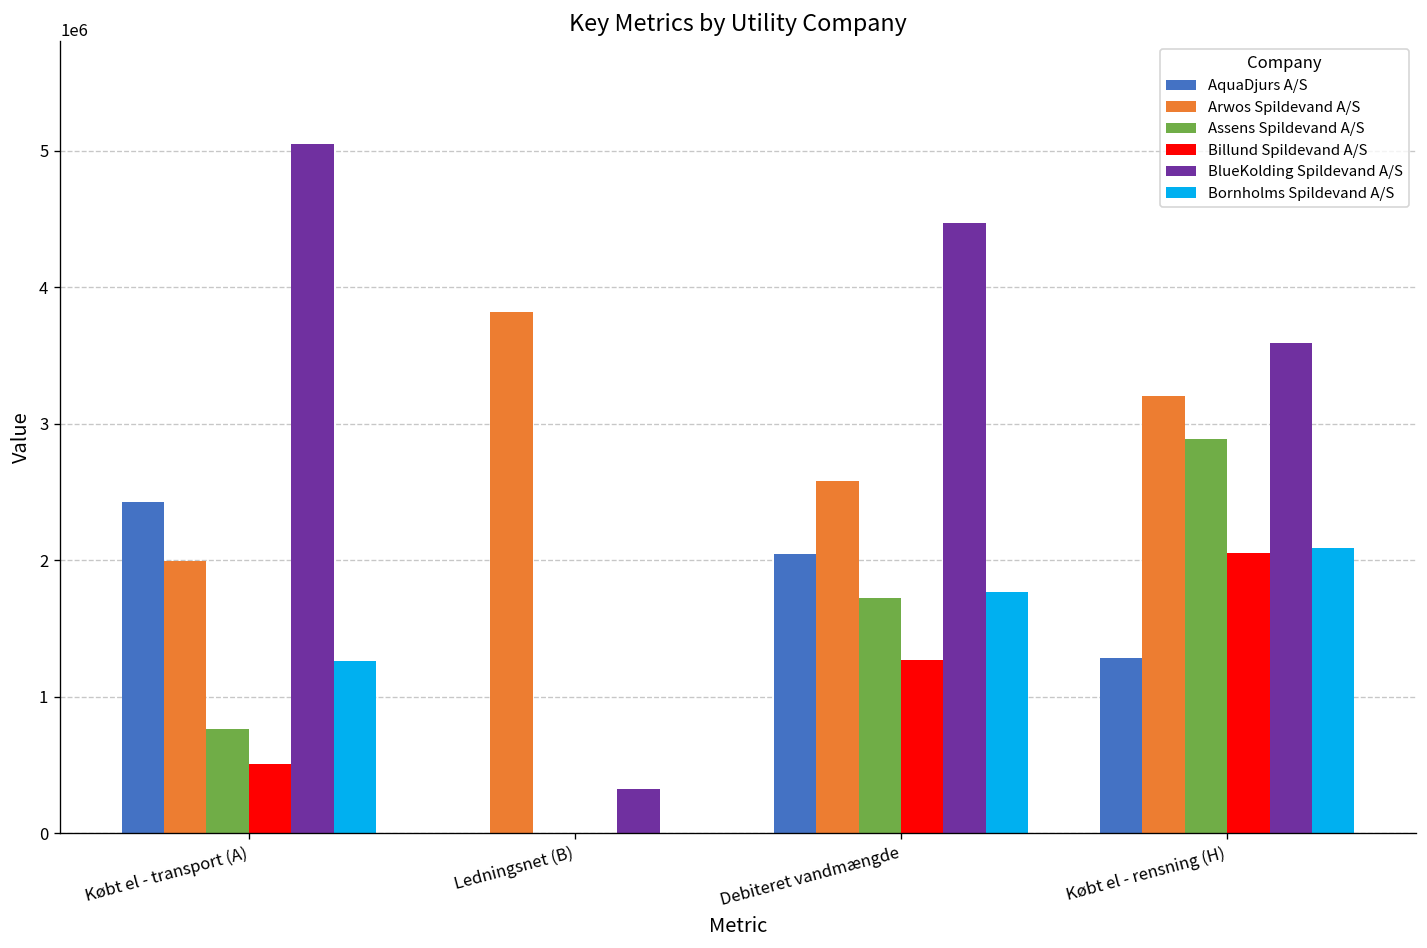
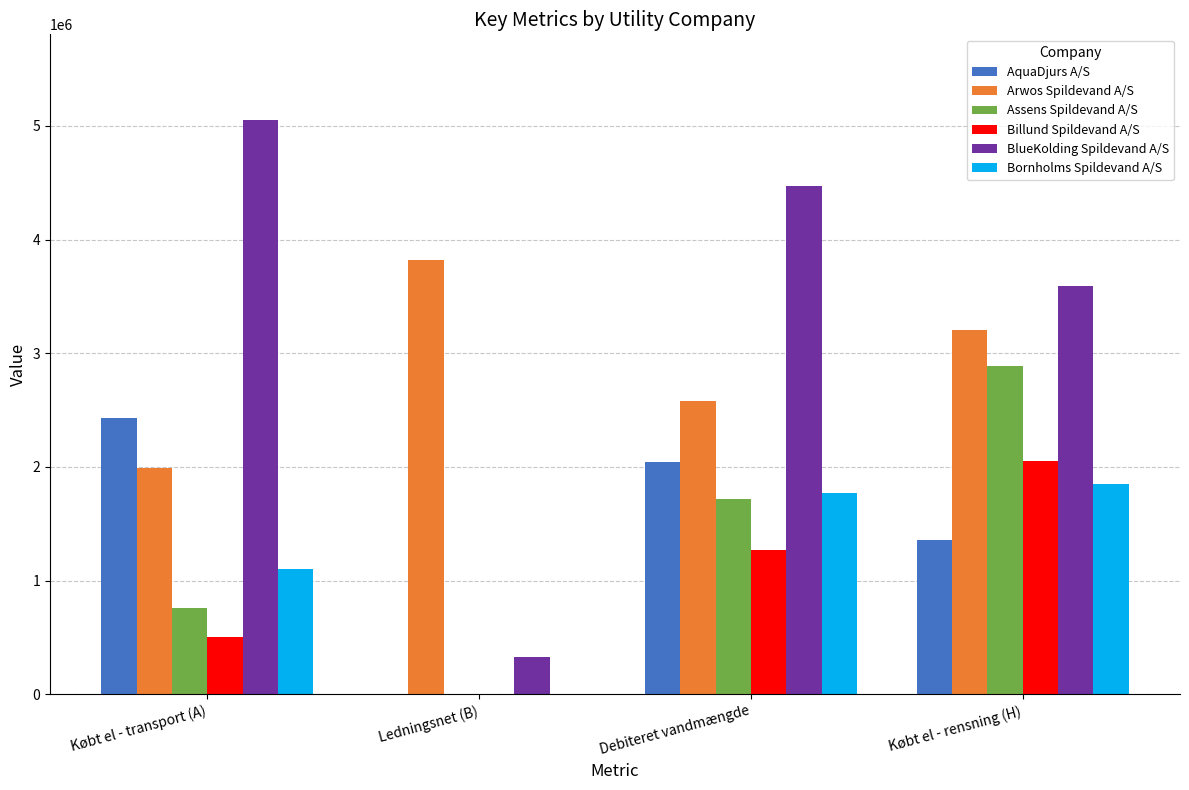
  {
    "AquaDjurs A/S": {
      "Købt el - transport (A)": 2430000,
      "Debiteret vandmængde": 2040000,
-     "Købt el - rensning (H)": 1280000
+     "Købt el - rensning (H)": 1360000
    },
    "Arwos Spildevand A/S": {
      "Købt el - transport (A)": 1990000,
      "Ledningsnet (B)": 3820000,
      "Debiteret vandmængde": 2580000,
      "Købt el - rensning (H)": 3210000
    },
    "Assens Spildevand A/S": {
      "Købt el - transport (A)": 760000,
      "Debiteret vandmængde": 1720000,
      "Købt el - rensning (H)": 2890000
    },
    "Billund Spildevand A/S": {
      "Købt el - transport (A)": 510000,
      "Debiteret vandmængde": 1270000,
      "Købt el - rensning (H)": 2060000
    },
    "BlueKolding Spildevand A/S": {
      "Købt el - transport (A)": 5050000,
      "Ledningsnet (B)": 330000,
      "Debiteret vandmængde": 4470000,
      "Købt el - rensning (H)": 3590000
    },
    "Bornholms Spildevand A/S": {
-     "Købt el - transport (A)": 1260000,
+     "Købt el - transport (A)": 1110000,
      "Debiteret vandmængde": 1770000,
-     "Købt el - rensning (H)": 2090000
+     "Købt el - rensning (H)": 1850000
    }
  }
